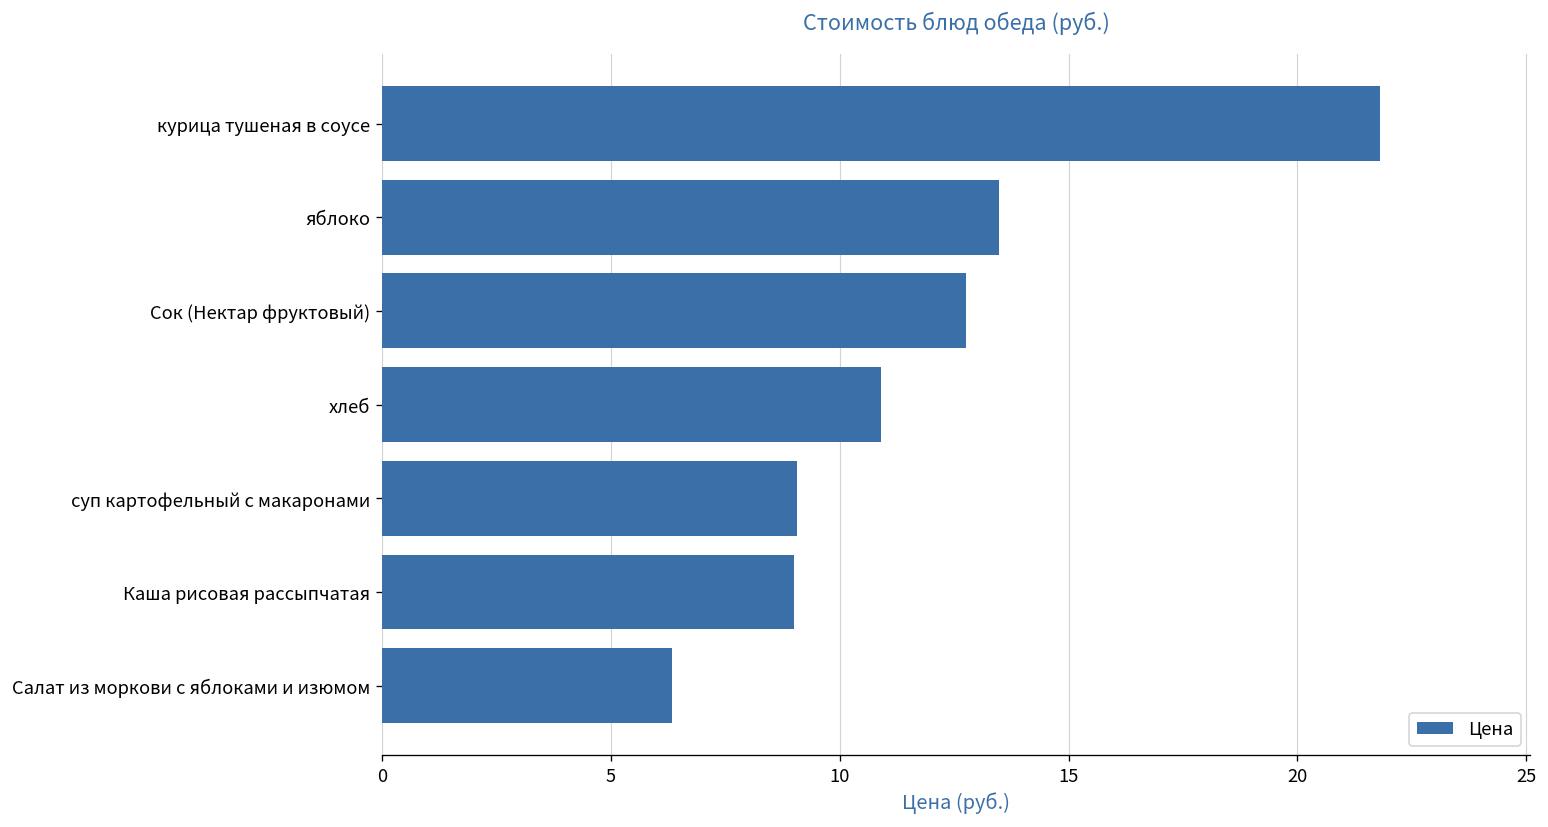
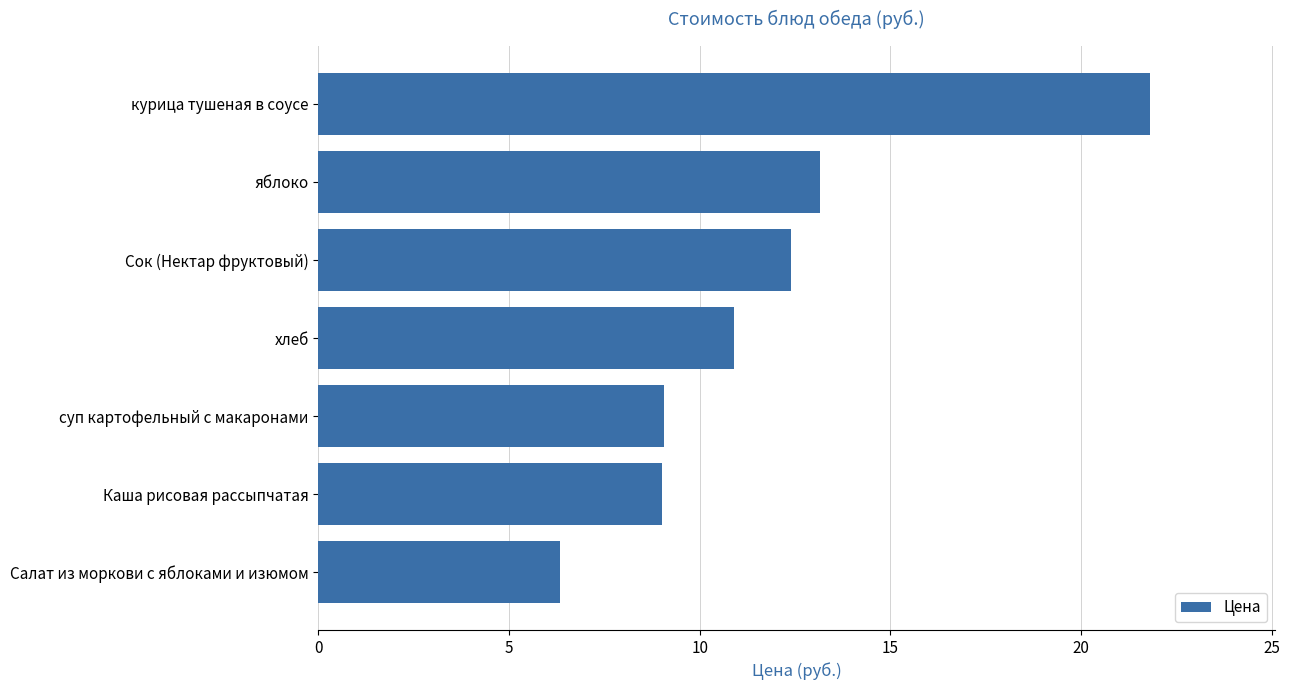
  {
    "курица тушеная в соусе": 21.8,
-   "яблоко": 13.5,
-   "Сок (Нектар фруктовый)": 12.8,
+   "яблоко": 13.2,
+   "Сок (Нектар фруктовый)": 12.4,
    "хлеб": 10.9,
    "суп картофельный с макаронами": 9.1,
    "Каша рисовая рассыпчатая": 9.0,
    "Салат из моркови с яблоками и изюмом": 6.3
  }
